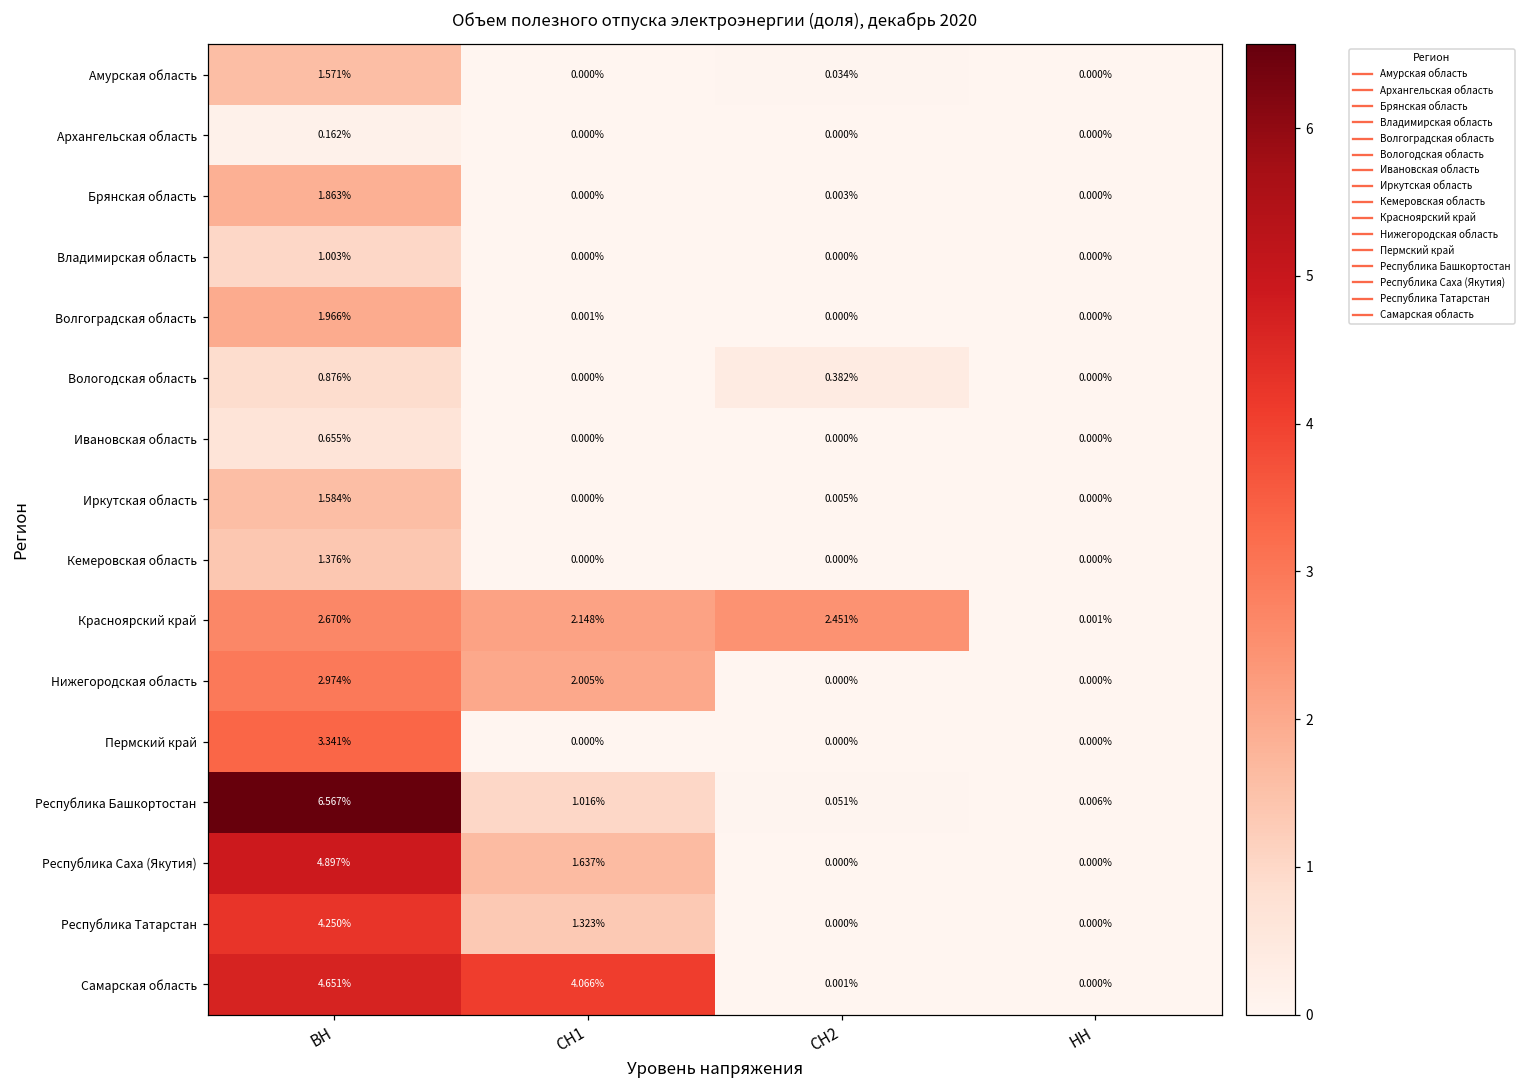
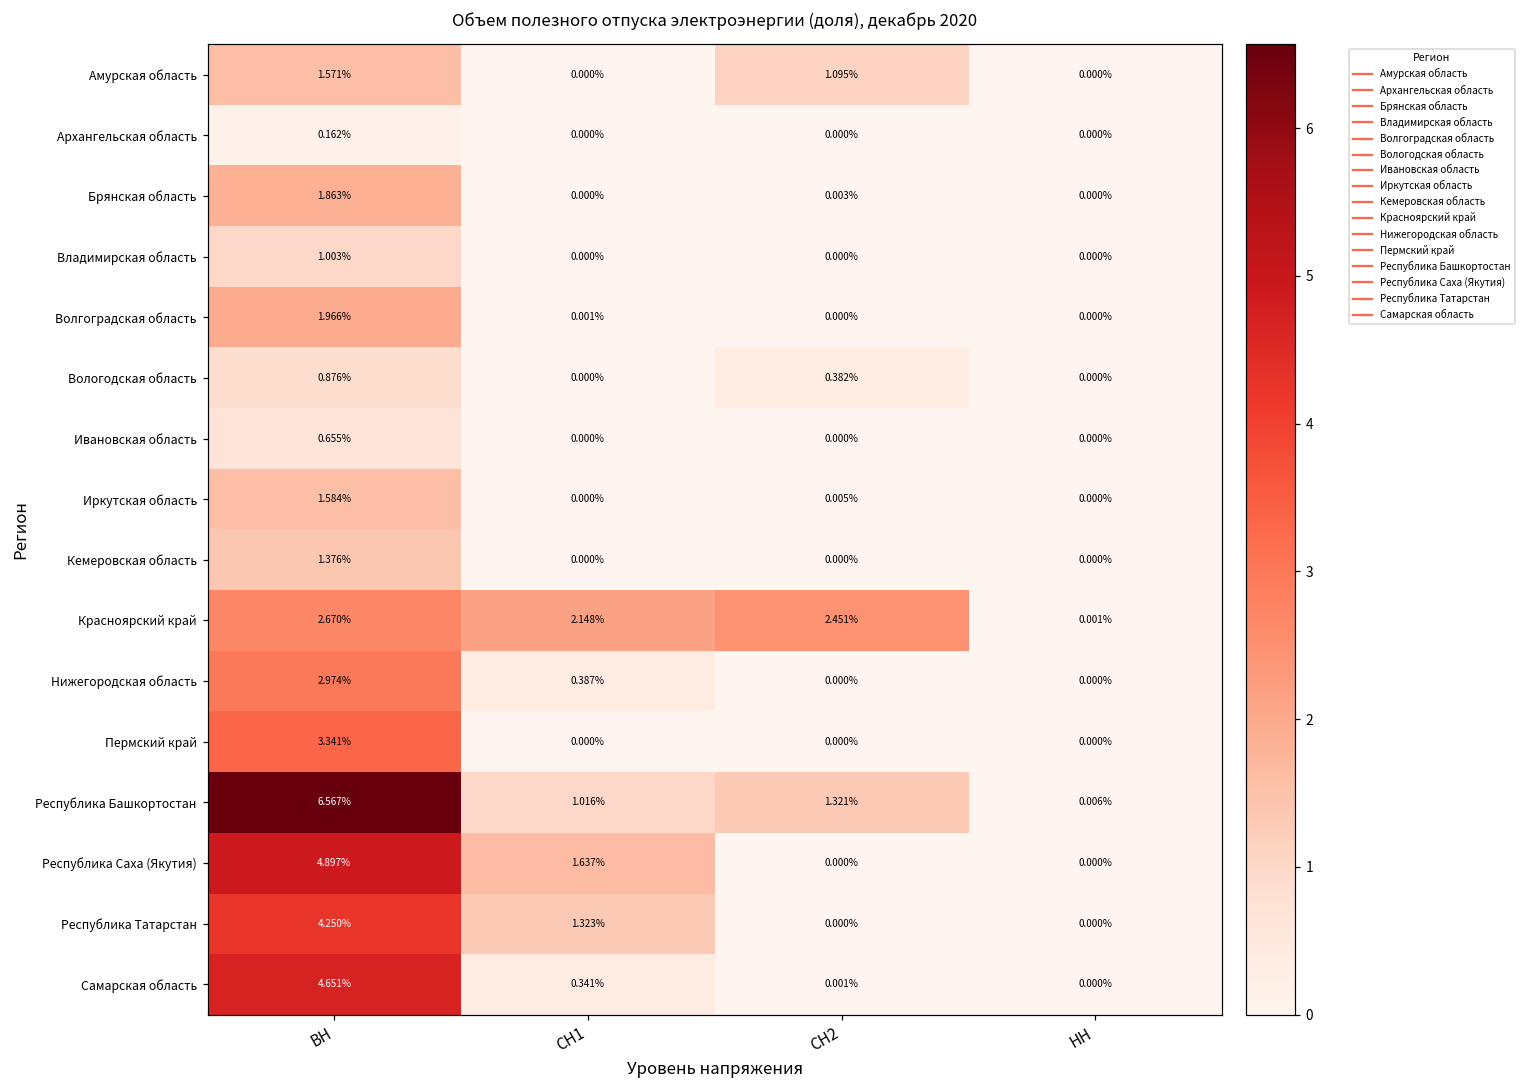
  {
    "Амурская область": {
      "ВН": "1.571%",
      "СН1": "0.000%",
-     "СН2": "0.034%",
+     "СН2": "1.095%",
      "НН": "0.000%"
    },
    "Архангельская область": {
      "ВН": "0.162%",
      "СН1": "0.000%",
      "СН2": "0.000%",
      "НН": "0.000%"
    },
    "Брянская область": {
      "ВН": "1.863%",
      "СН1": "0.000%",
      "СН2": "0.003%",
      "НН": "0.000%"
    },
    "Владимирская область": {
      "ВН": "1.003%",
      "СН1": "0.000%",
      "СН2": "0.000%",
      "НН": "0.000%"
    },
    "Волгоградская область": {
      "ВН": "1.966%",
      "СН1": "0.001%",
      "СН2": "0.000%",
      "НН": "0.000%"
    },
    "Вологодская область": {
      "ВН": "0.876%",
      "СН1": "0.000%",
      "СН2": "0.382%",
      "НН": "0.000%"
    },
    "Ивановская область": {
      "ВН": "0.655%",
      "СН1": "0.000%",
      "СН2": "0.000%",
      "НН": "0.000%"
    },
    "Иркутская область": {
      "ВН": "1.584%",
      "СН1": "0.000%",
      "СН2": "0.005%",
      "НН": "0.000%"
    },
    "Кемеровская область": {
      "ВН": "1.376%",
      "СН1": "0.000%",
      "СН2": "0.000%",
      "НН": "0.000%"
    },
    "Красноярский край": {
      "ВН": "2.670%",
      "СН1": "2.148%",
      "СН2": "2.451%",
      "НН": "0.001%"
    },
    "Нижегородская область": {
      "ВН": "2.974%",
-     "СН1": "2.005%",
+     "СН1": "0.387%",
      "СН2": "0.000%",
      "НН": "0.000%"
    },
    "Пермский край": {
      "ВН": "3.341%",
      "СН1": "0.000%",
      "СН2": "0.000%",
      "НН": "0.000%"
    },
    "Республика Башкортостан": {
      "ВН": "6.567%",
      "СН1": "1.016%",
-     "СН2": "0.051%",
+     "СН2": "1.321%",
      "НН": "0.006%"
    },
    "Республика Саха (Якутия)": {
      "ВН": "4.897%",
      "СН1": "1.637%",
      "СН2": "0.000%",
      "НН": "0.000%"
    },
    "Республика Татарстан": {
      "ВН": "4.250%",
      "СН1": "1.323%",
      "СН2": "0.000%",
      "НН": "0.000%"
    },
    "Самарская область": {
      "ВН": "4.651%",
-     "СН1": "4.066%",
+     "СН1": "0.341%",
      "СН2": "0.001%",
      "НН": "0.000%"
    }
  }
